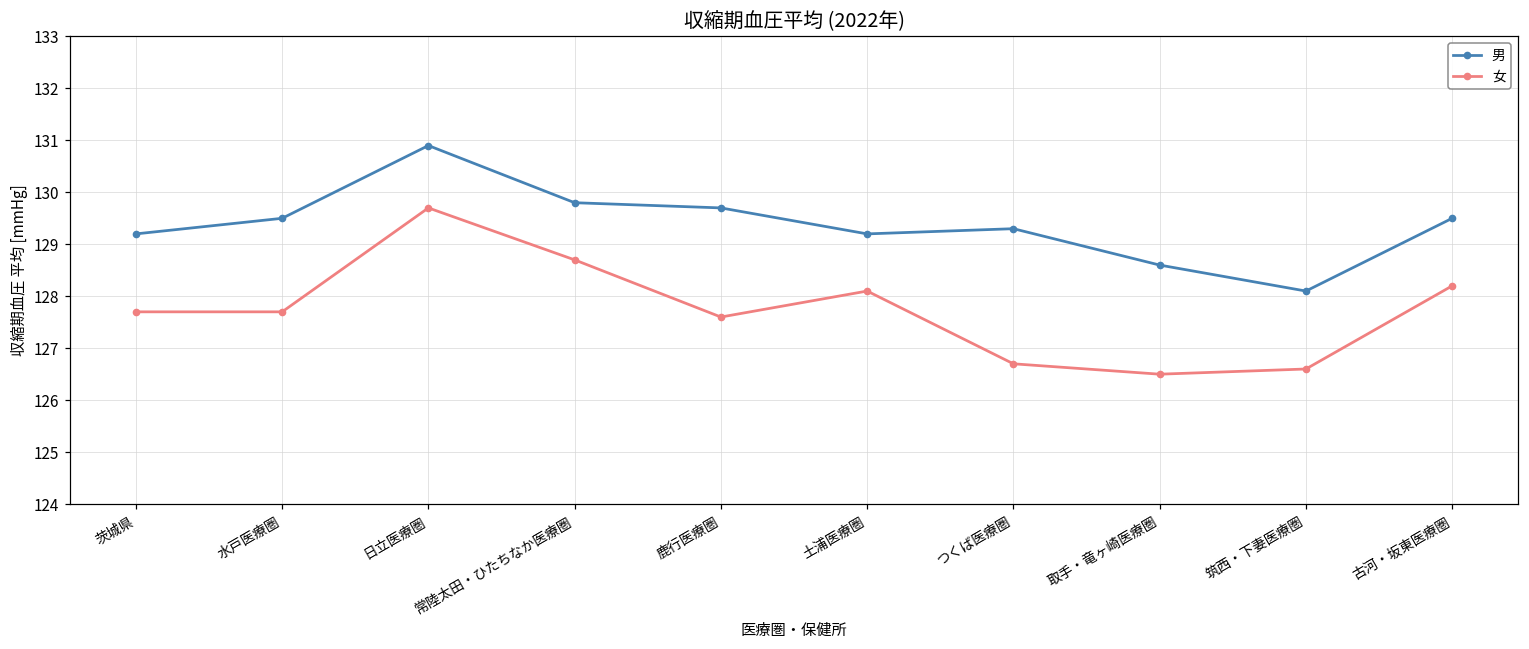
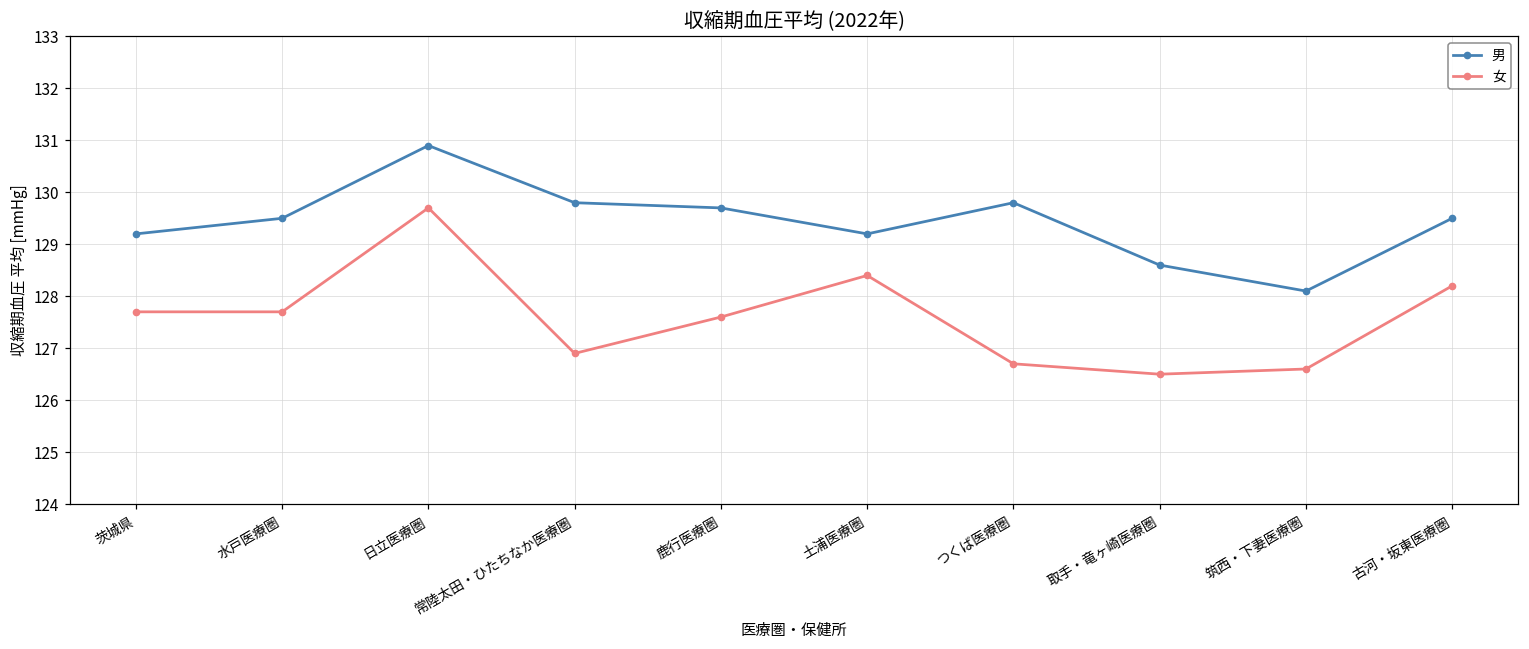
  {
    "男": {
      "茨城県": 129.2,
      "水戸医療圏": 129.5,
      "日立医療圏": 130.9,
      "常陸太田・ひたちなか医療圏": 129.8,
      "鹿行医療圏": 129.7,
      "土浦医療圏": 129.2,
-     "つくば医療圏": 129.3,
+     "つくば医療圏": 129.8,
      "取手・竜ヶ崎医療圏": 128.6,
      "筑西・下妻医療圏": 128.1,
      "古河・坂東医療圏": 129.5
    },
    "女": {
      "茨城県": 127.7,
      "水戸医療圏": 127.7,
      "日立医療圏": 129.7,
-     "常陸太田・ひたちなか医療圏": 128.7,
+     "常陸太田・ひたちなか医療圏": 126.9,
      "鹿行医療圏": 127.6,
-     "土浦医療圏": 128.1,
+     "土浦医療圏": 128.4,
      "つくば医療圏": 126.7,
      "取手・竜ヶ崎医療圏": 126.5,
      "筑西・下妻医療圏": 126.6,
      "古河・坂東医療圏": 128.2
    }
  }
